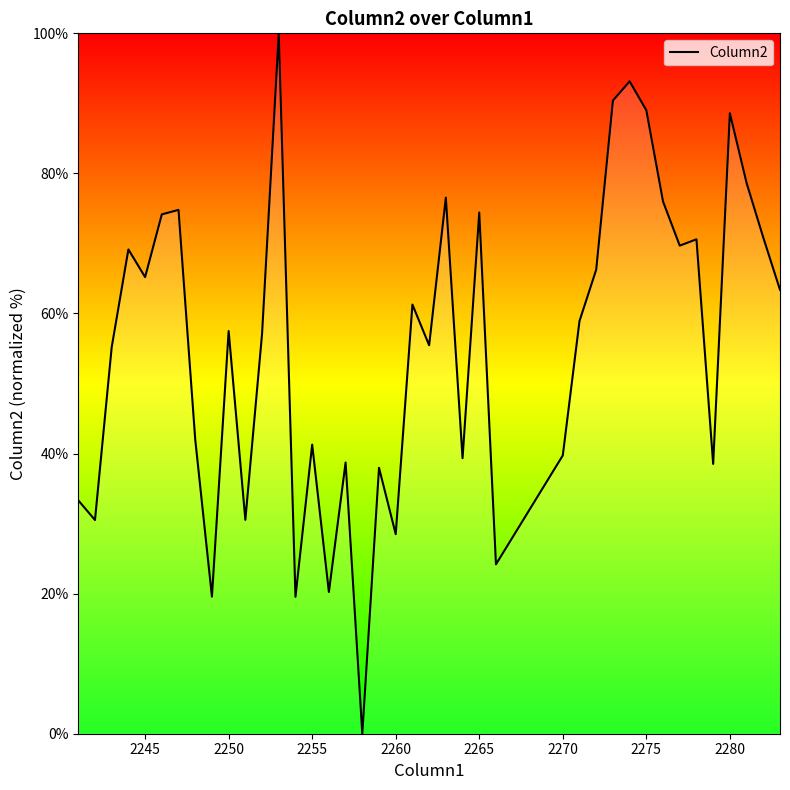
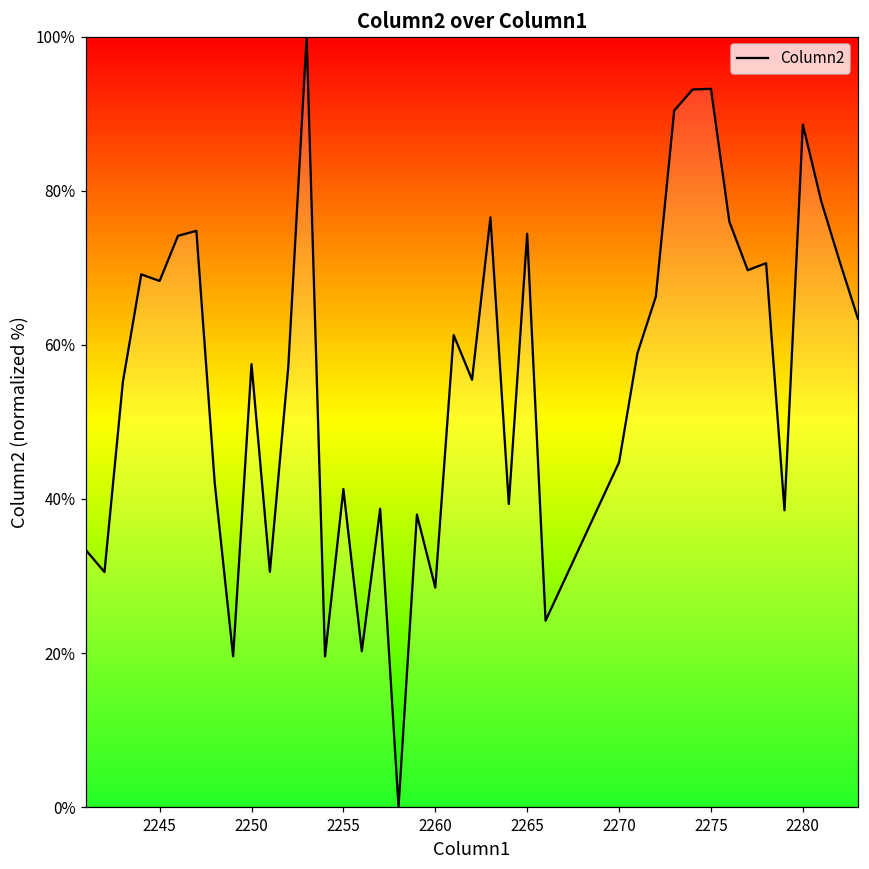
  {
-   "2245": "65%",
+   "2245": "68%",
    "2250": "57%",
    "2255": "41%",
    "2260": "28%",
    "2265": "74%",
-   "2270": "40%",
-   "2275": "89%",
+   "2270": "45%",
+   "2275": "93%",
    "2280": "89%"
  }
